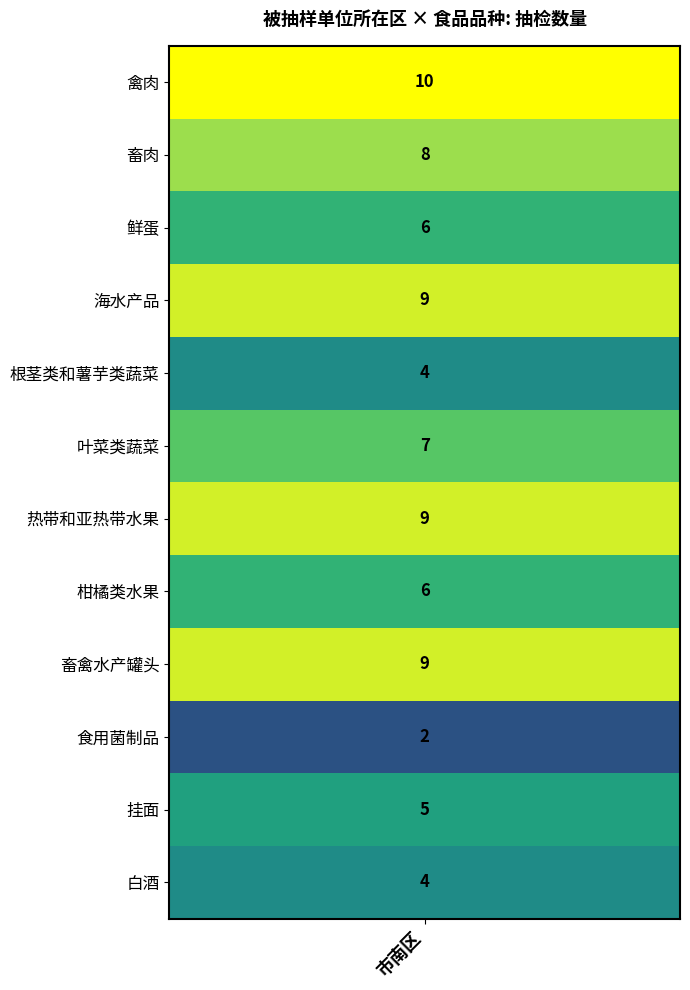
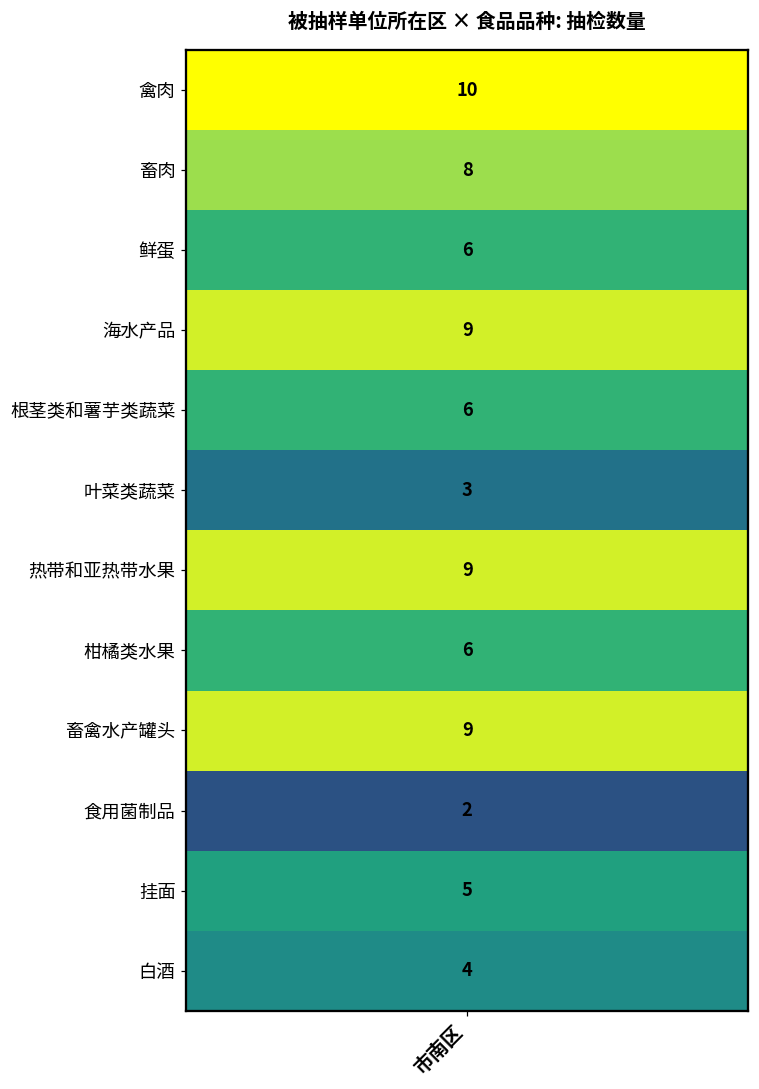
  {
    "禽肉": {
      "市南区": 10
    },
    "畜肉": {
      "市南区": 8
    },
    "鲜蛋": {
      "市南区": 6
    },
    "海水产品": {
      "市南区": 9
    },
    "根茎类和薯芋类蔬菜": {
-     "市南区": 4
+     "市南区": 6
    },
    "叶菜类蔬菜": {
-     "市南区": 7
+     "市南区": 3
    },
    "热带和亚热带水果": {
      "市南区": 9
    },
    "柑橘类水果": {
      "市南区": 6
    },
    "畜禽水产罐头": {
      "市南区": 9
    },
    "食用菌制品": {
      "市南区": 2
    },
    "挂面": {
      "市南区": 5
    },
    "白酒": {
      "市南区": 4
    }
  }
